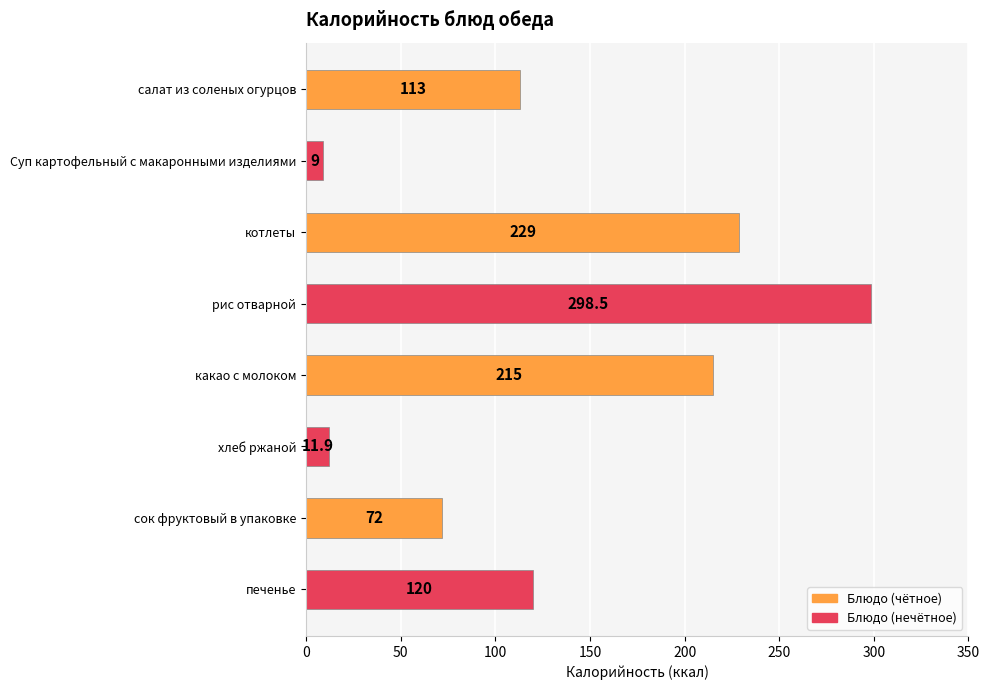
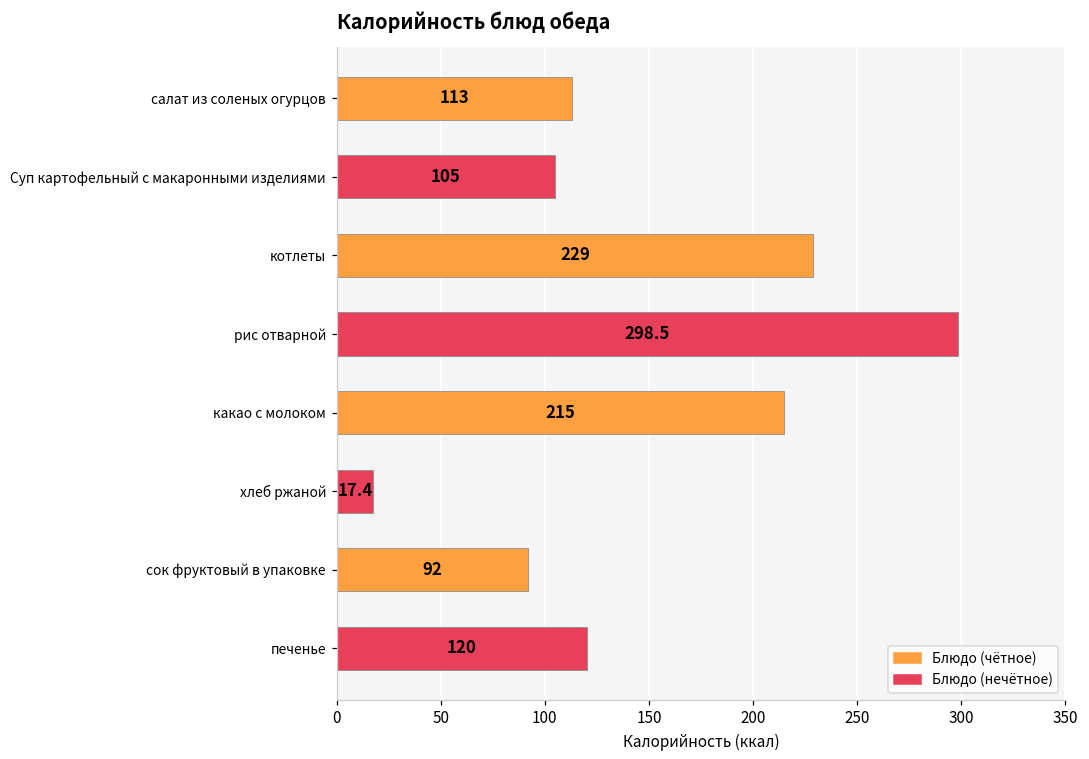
  {
    "салат из соленых огурцов": 113,
-   "Суп картофельный с макаронными изделиями": 9,
+   "Суп картофельный с макаронными изделиями": 105,
    "котлеты": 229,
    "рис отварной": 298.5,
    "какао с молоком": 215,
-   "хлеб ржаной": 11.9,
-   "сок фруктовый в упаковке": 72,
+   "хлеб ржаной": 17.4,
+   "сок фруктовый в упаковке": 92,
    "печенье": 120
  }
